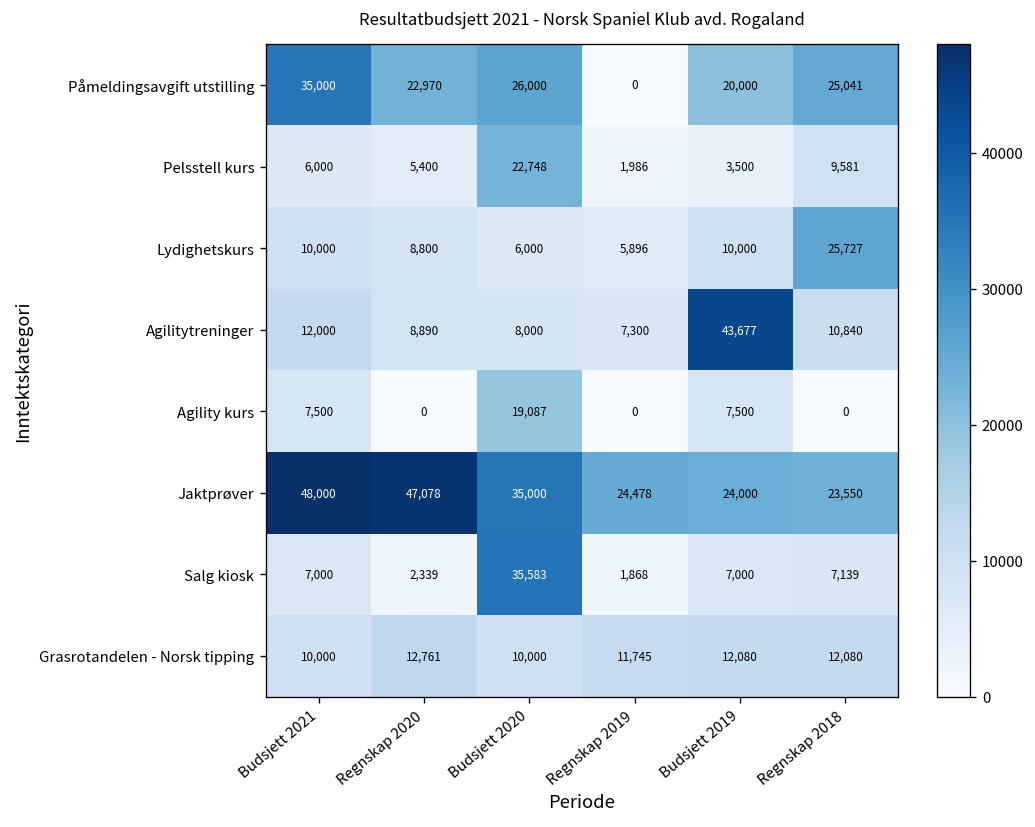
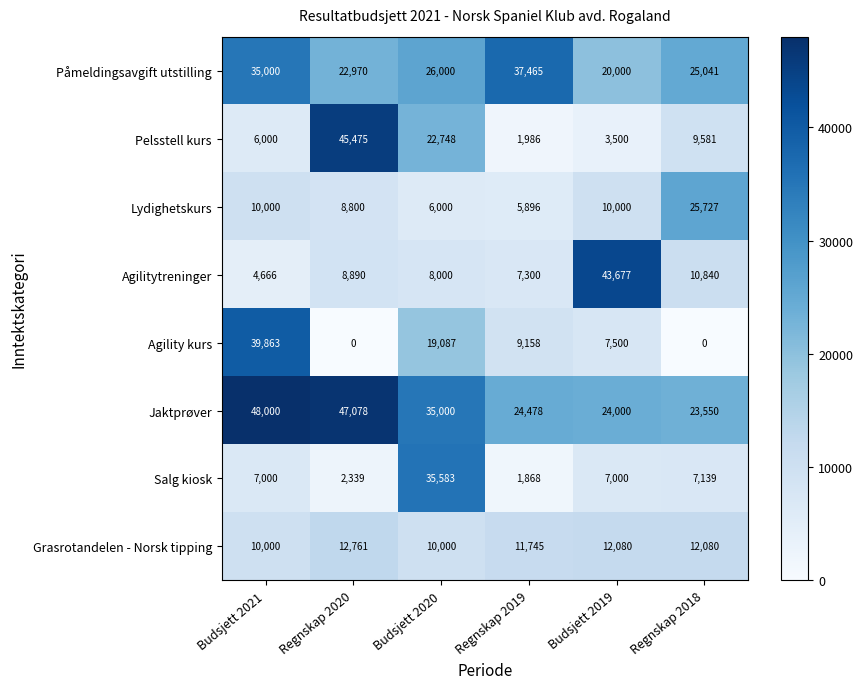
  {
    "Påmeldingsavgift utstilling": {
      "Budsjett 2021": "35,000",
      "Regnskap 2020": "22,970",
      "Budsjett 2020": "26,000",
-     "Regnskap 2019": "0",
+     "Regnskap 2019": "37,465",
      "Budsjett 2019": "20,000",
      "Regnskap 2018": "25,041"
    },
    "Pelsstell kurs": {
      "Budsjett 2021": "6,000",
-     "Regnskap 2020": "5,400",
+     "Regnskap 2020": "45,475",
      "Budsjett 2020": "22,748",
      "Regnskap 2019": "1,986",
      "Budsjett 2019": "3,500",
      "Regnskap 2018": "9,581"
    },
    "Lydighetskurs": {
      "Budsjett 2021": "10,000",
      "Regnskap 2020": "8,800",
      "Budsjett 2020": "6,000",
      "Regnskap 2019": "5,896",
      "Budsjett 2019": "10,000",
      "Regnskap 2018": "25,727"
    },
    "Agilitytreninger": {
-     "Budsjett 2021": "12,000",
+     "Budsjett 2021": "4,666",
      "Regnskap 2020": "8,890",
      "Budsjett 2020": "8,000",
      "Regnskap 2019": "7,300",
      "Budsjett 2019": "43,677",
      "Regnskap 2018": "10,840"
    },
    "Agility kurs": {
-     "Budsjett 2021": "7,500",
+     "Budsjett 2021": "39,863",
      "Regnskap 2020": "0",
      "Budsjett 2020": "19,087",
-     "Regnskap 2019": "0",
+     "Regnskap 2019": "9,158",
      "Budsjett 2019": "7,500",
      "Regnskap 2018": "0"
    },
    "Jaktprøver": {
      "Budsjett 2021": "48,000",
      "Regnskap 2020": "47,078",
      "Budsjett 2020": "35,000",
      "Regnskap 2019": "24,478",
      "Budsjett 2019": "24,000",
      "Regnskap 2018": "23,550"
    },
    "Salg kiosk": {
      "Budsjett 2021": "7,000",
      "Regnskap 2020": "2,339",
      "Budsjett 2020": "35,583",
      "Regnskap 2019": "1,868",
      "Budsjett 2019": "7,000",
      "Regnskap 2018": "7,139"
    },
    "Grasrotandelen - Norsk tipping": {
      "Budsjett 2021": "10,000",
      "Regnskap 2020": "12,761",
      "Budsjett 2020": "10,000",
      "Regnskap 2019": "11,745",
      "Budsjett 2019": "12,080",
      "Regnskap 2018": "12,080"
    }
  }
